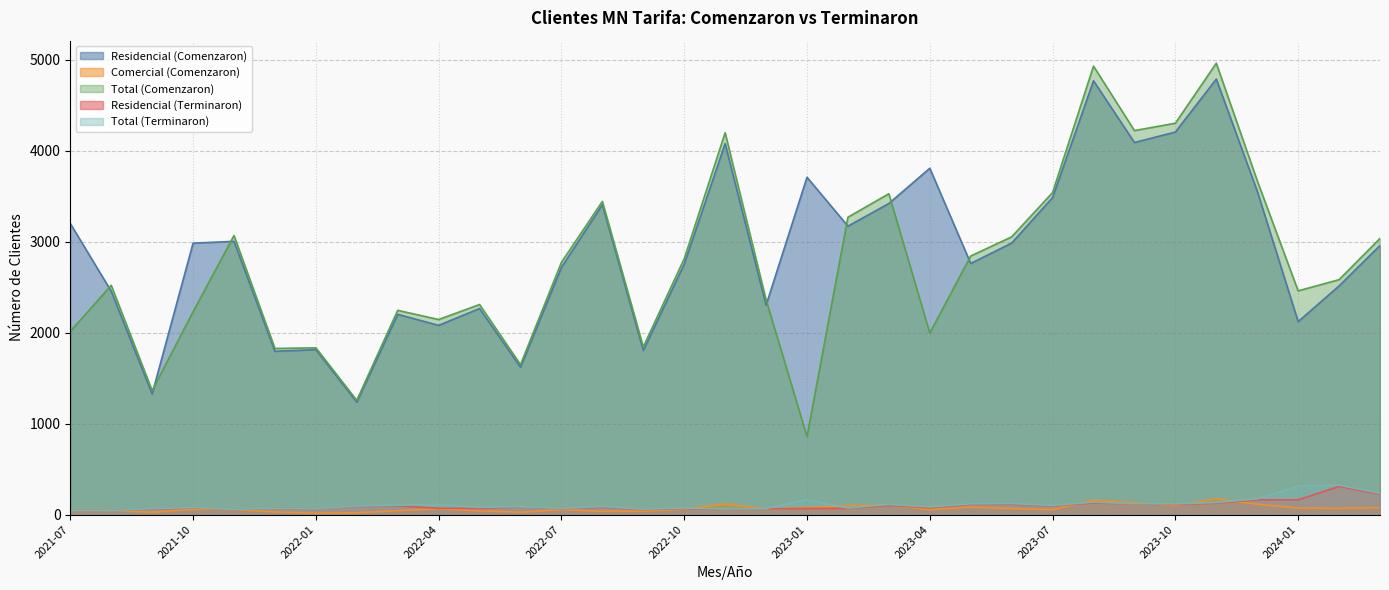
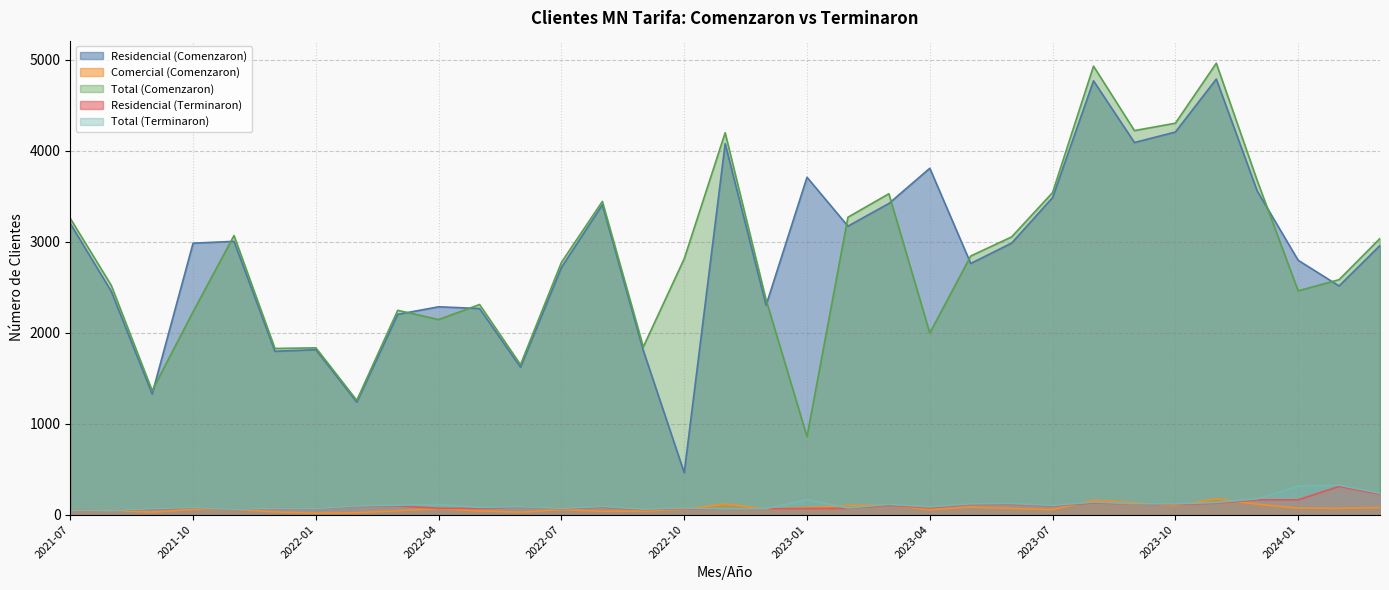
  {
    "Residencial (Comenzaron)": {
      "2021-07": 3200,
      "2021-10": 3000,
-     "2022-04": 2100,
+     "2022-04": 2300,
      "2022-07": 2700,
-     "2022-10": 2800,
+     "2022-10": 500,
      "2023-01": 3700,
      "2023-04": 3800,
      "2023-07": 3500,
      "2023-10": 4200,
-     "2024-01": 2100
+     "2024-01": 2800
    },
    "Comercial (Comenzaron)": {
      "2022-01": 0,
      "2023-07": 100,
      "2024-01": 100
    },
    "Total (Comenzaron)": {
-     "2021-07": 2000,
+     "2021-07": 3300,
      "2021-10": 2200,
      "2022-04": 2100,
      "2022-07": 2800,
      "2022-10": 2800,
      "2023-01": 900,
      "2023-04": 2000,
      "2023-07": 3500,
      "2023-10": 4300,
      "2024-01": 2500
    },
    "Residencial (Terminaron)": {
      "2024-01": 200
    },
    "Total (Terminaron)": {
      "2022-04": 100,
      "2023-01": 200,
      "2024-01": 300
    }
  }
